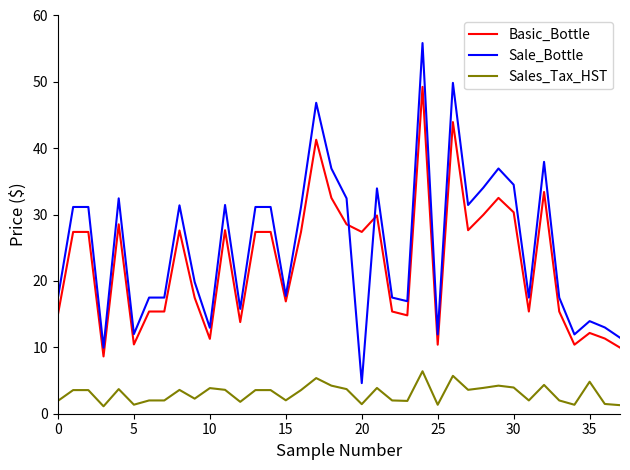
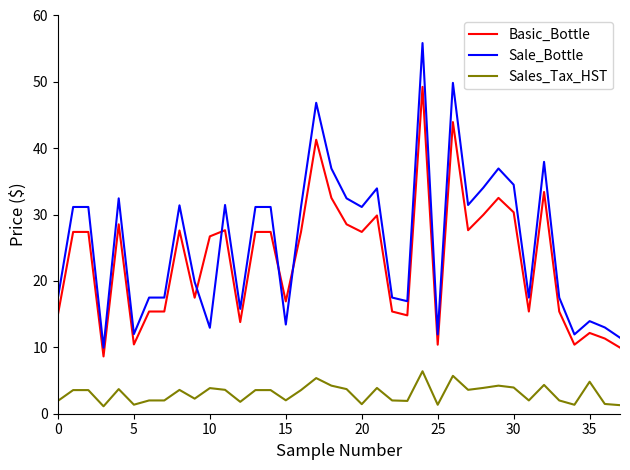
  {
    "Basic_Bottle": {
      "0": 15,
      "5": 10,
-     "10": 11,
+     "10": 27,
      "15": 17,
      "20": 27,
      "25": 10,
      "30": 30,
      "35": 12
    },
    "Sale_Bottle": {
      "0": 18,
      "5": 12,
      "10": 13,
-     "15": 18,
-     "20": 5,
+     "15": 13,
+     "20": 31,
      "25": 12,
      "30": 35,
      "35": 14
    },
    "Sales_Tax_HST": {
      "0": 2,
      "5": 1,
      "10": 4,
      "15": 2,
      "20": 1,
      "25": 1,
      "30": 4,
      "35": 5
    }
  }
